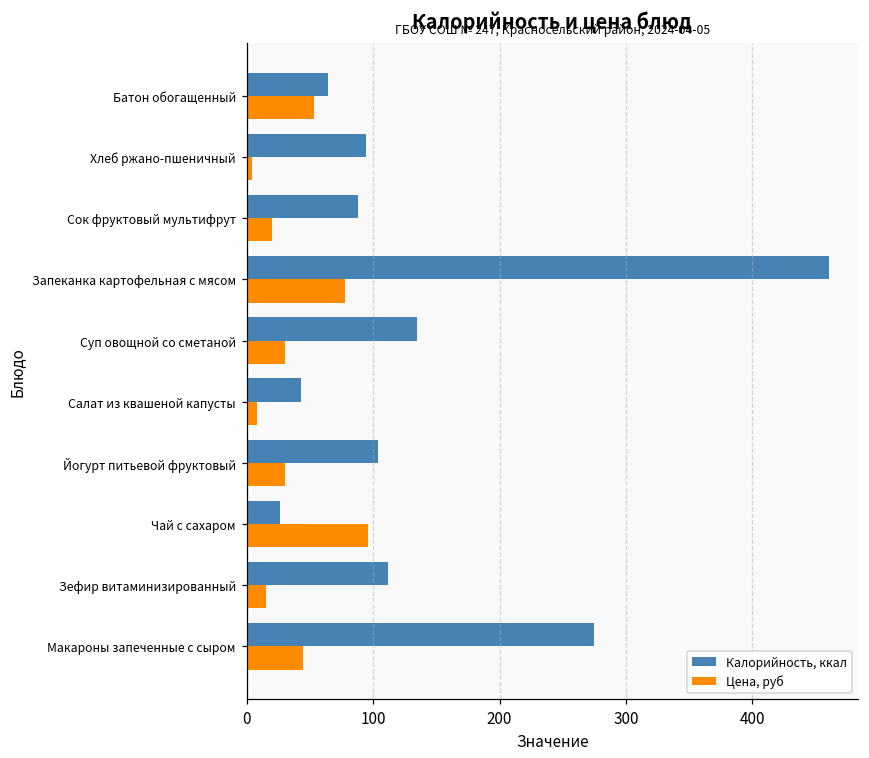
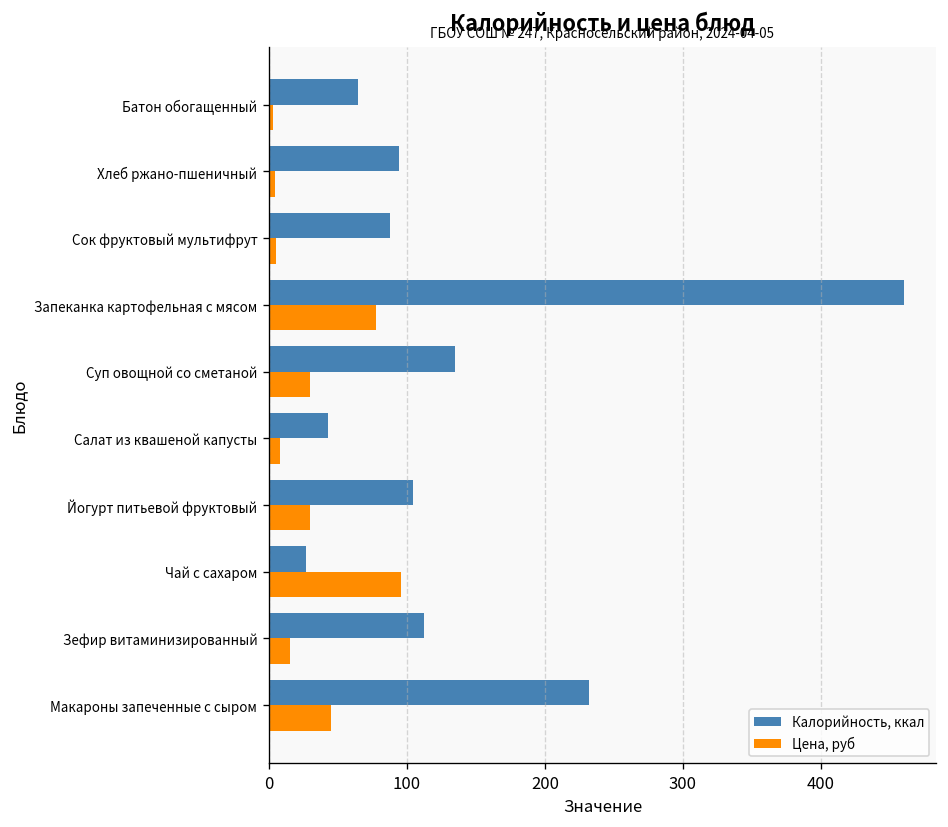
  {
    "Калорийность, ккал": {
      "Батон обогащенный": 64,
      "Хлеб ржано-пшеничный": 94,
      "Сок фруктовый мультифрут": 88,
      "Запеканка картофельная с мясом": 460,
      "Суп овощной со сметаной": 135,
      "Салат из квашеной капусты": 43,
      "Йогурт питьевой фруктовый": 104,
      "Чай с сахаром": 27,
      "Зефир витаминизированный": 112,
-     "Макароны запеченные с сыром": 275
+     "Макароны запеченные с сыром": 232
    },
    "Цена, руб": {
-     "Батон обогащенный": 54,
+     "Батон обогащенный": 3,
      "Хлеб ржано-пшеничный": 4,
-     "Сок фруктовый мультифрут": 20,
+     "Сок фруктовый мультифрут": 5,
      "Запеканка картофельная с мясом": 78,
      "Суп овощной со сметаной": 30,
      "Салат из квашеной капусты": 8,
      "Йогурт питьевой фруктовый": 30,
      "Чай с сахаром": 96,
      "Зефир витаминизированный": 15,
      "Макароны запеченные с сыром": 45
    }
  }
